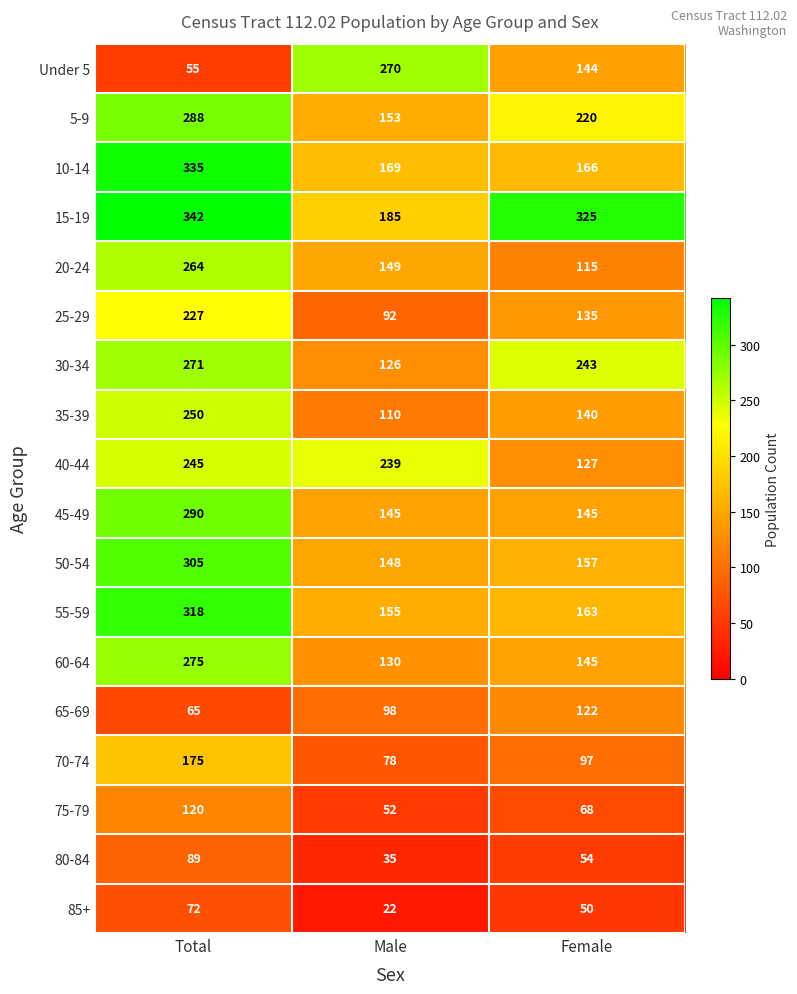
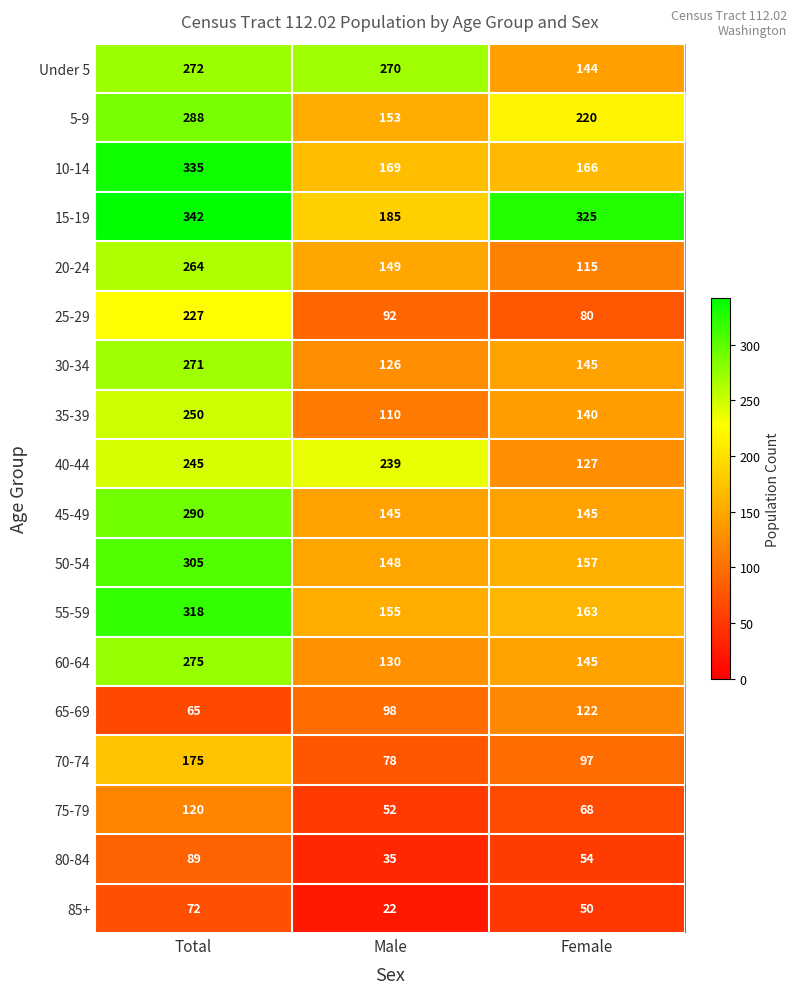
  {
    "Under 5": {
-     "Total": 55,
+     "Total": 272,
      "Male": 270,
      "Female": 144
    },
    "5-9": {
      "Total": 288,
      "Male": 153,
      "Female": 220
    },
    "10-14": {
      "Total": 335,
      "Male": 169,
      "Female": 166
    },
    "15-19": {
      "Total": 342,
      "Male": 185,
      "Female": 325
    },
    "20-24": {
      "Total": 264,
      "Male": 149,
      "Female": 115
    },
    "25-29": {
      "Total": 227,
      "Male": 92,
-     "Female": 135
+     "Female": 80
    },
    "30-34": {
      "Total": 271,
      "Male": 126,
-     "Female": 243
+     "Female": 145
    },
    "35-39": {
      "Total": 250,
      "Male": 110,
      "Female": 140
    },
    "40-44": {
      "Total": 245,
      "Male": 239,
      "Female": 127
    },
    "45-49": {
      "Total": 290,
      "Male": 145,
      "Female": 145
    },
    "50-54": {
      "Total": 305,
      "Male": 148,
      "Female": 157
    },
    "55-59": {
      "Total": 318,
      "Male": 155,
      "Female": 163
    },
    "60-64": {
      "Total": 275,
      "Male": 130,
      "Female": 145
    },
    "65-69": {
      "Total": 65,
      "Male": 98,
      "Female": 122
    },
    "70-74": {
      "Total": 175,
      "Male": 78,
      "Female": 97
    },
    "75-79": {
      "Total": 120,
      "Male": 52,
      "Female": 68
    },
    "80-84": {
      "Total": 89,
      "Male": 35,
      "Female": 54
    },
    "85+": {
      "Total": 72,
      "Male": 22,
      "Female": 50
    }
  }
